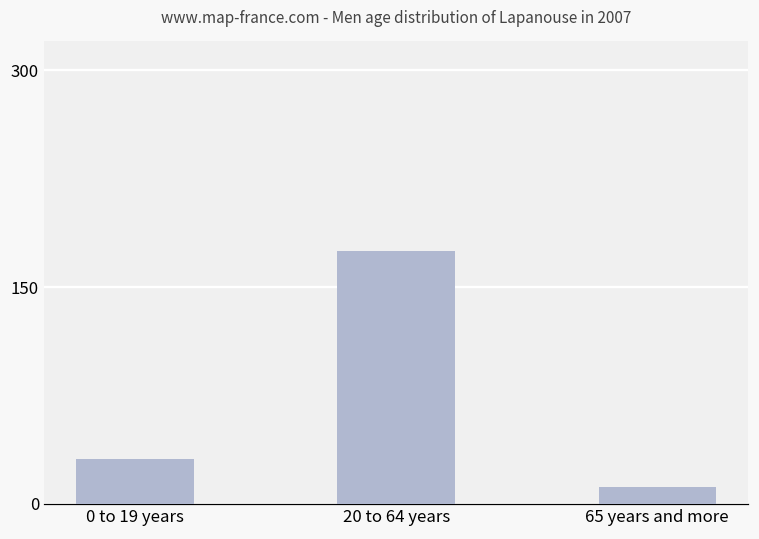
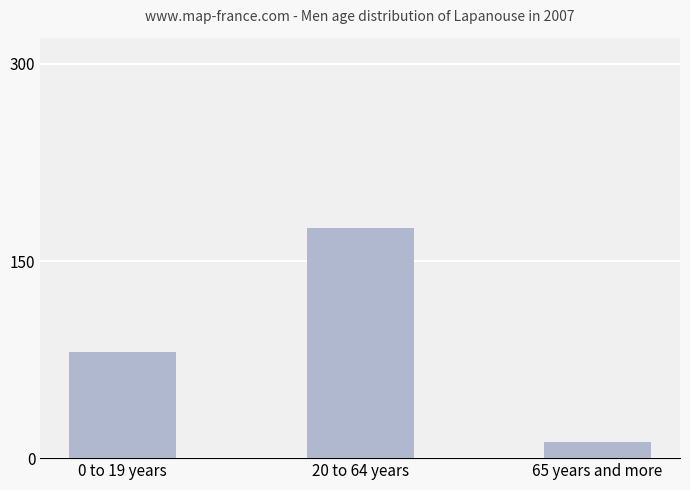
  {
-   "0 to 19 years": 31,
+   "0 to 19 years": 81,
    "20 to 64 years": 175,
    "65 years and more": 12
  }
